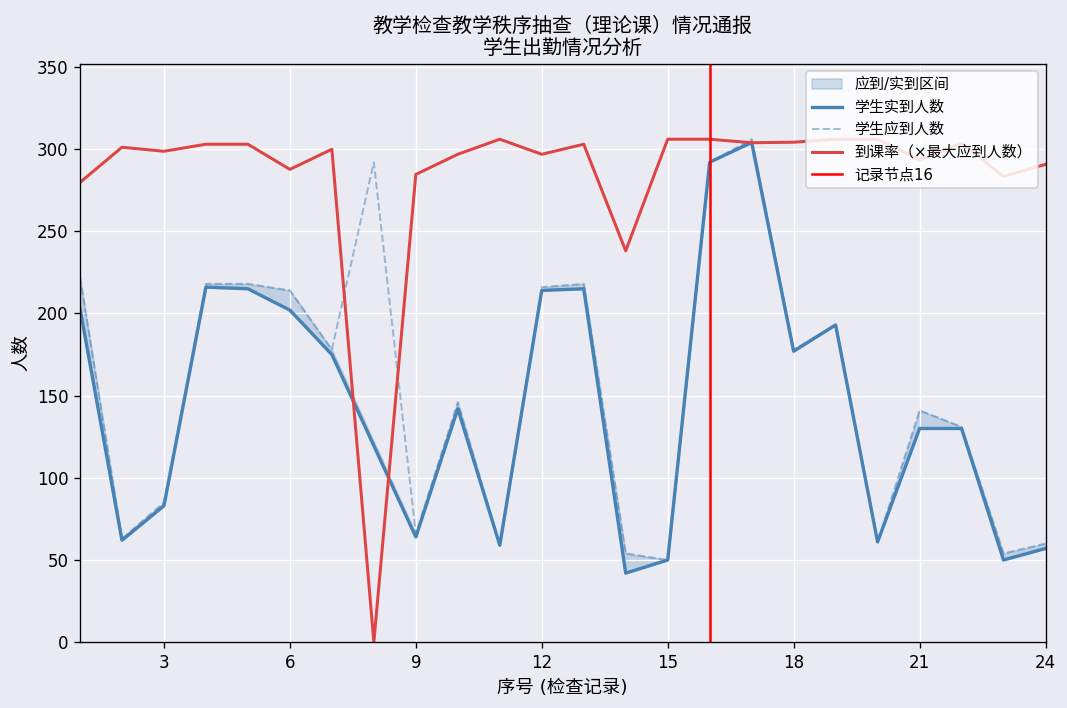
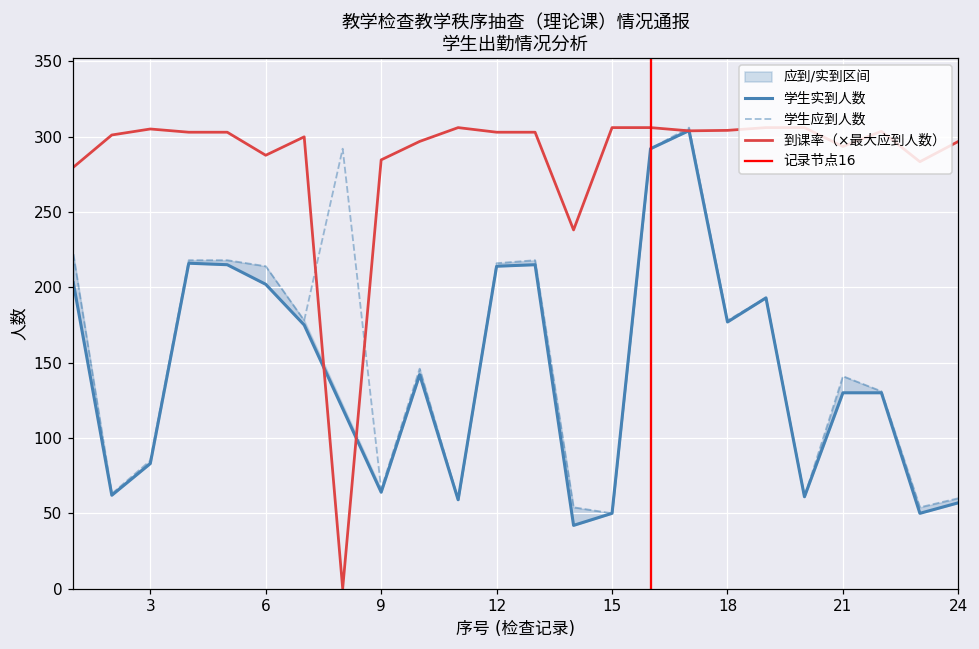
  {
    "到课率（×最大应到人数）": {
-     "3": 299,
+     "3": 305,
      "6": 288,
      "9": 285,
-     "12": 297,
+     "12": 303,
      "15": 306,
      "18": 304,
-     "24": 291
+     "24": 297
    }
  }
